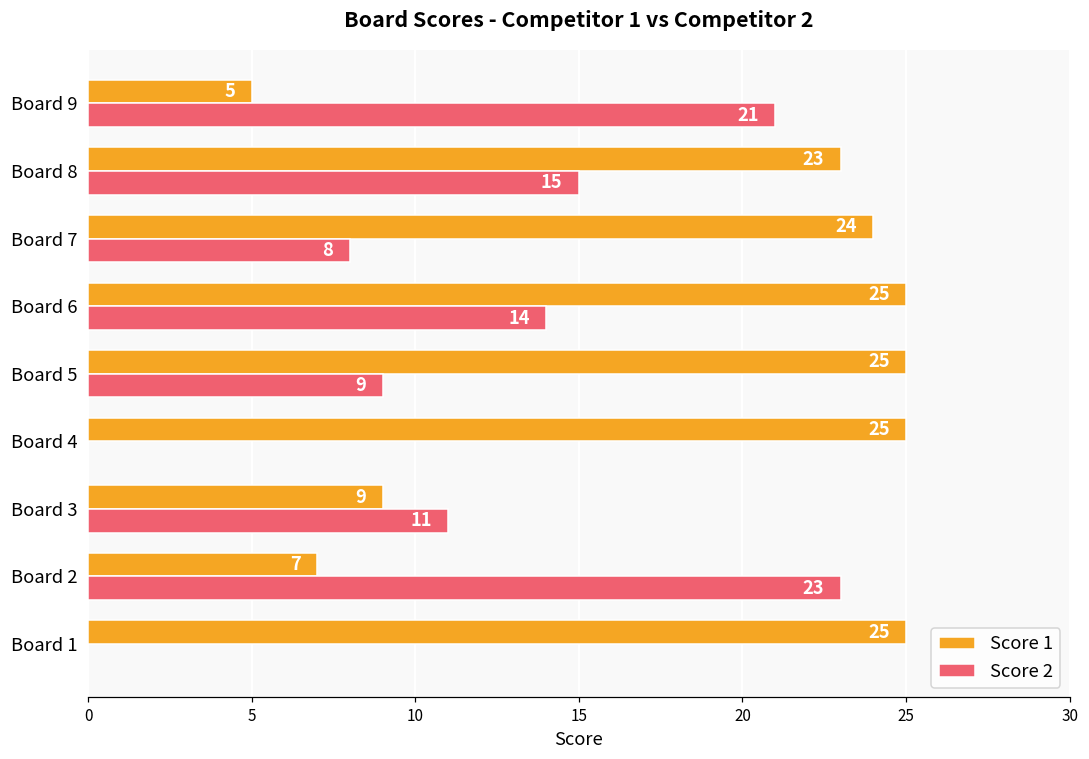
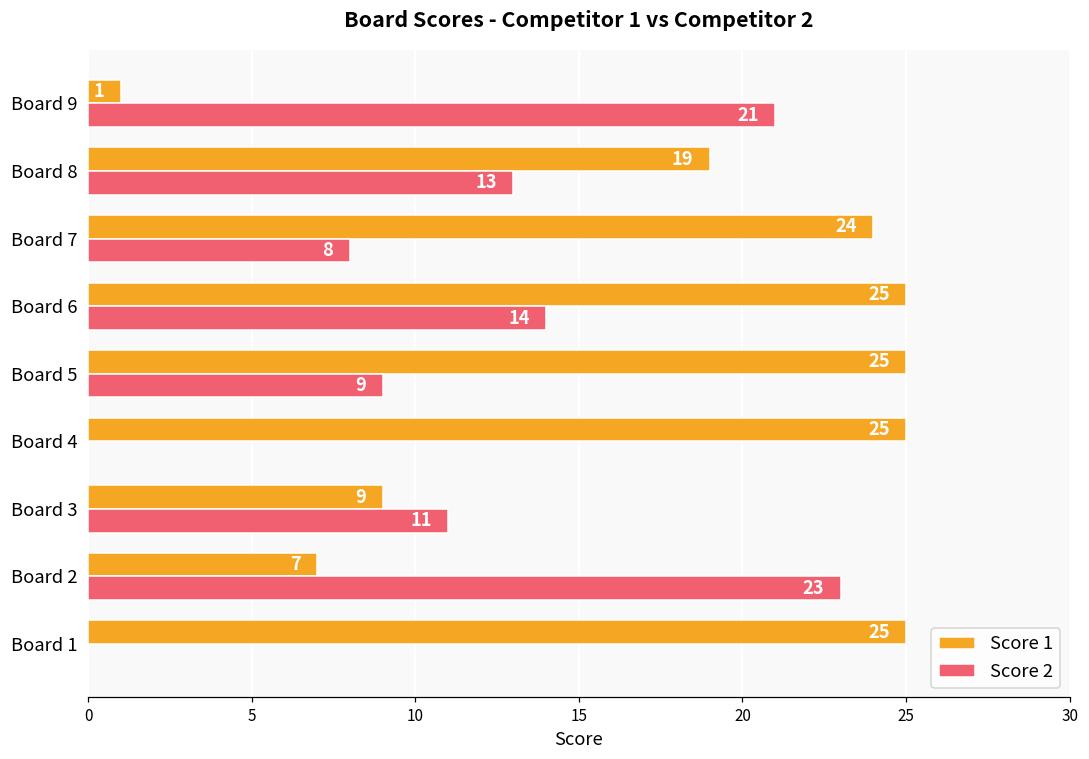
  {
    "Score 1": {
-     "Board 9": 5,
-     "Board 8": 23,
+     "Board 9": 1,
+     "Board 8": 19,
      "Board 7": 24,
      "Board 6": 25,
      "Board 5": 25,
      "Board 4": 25,
      "Board 3": 9,
      "Board 2": 7,
      "Board 1": 25
    },
    "Score 2": {
      "Board 9": 21,
-     "Board 8": 15,
+     "Board 8": 13,
      "Board 7": 8,
      "Board 6": 14,
      "Board 5": 9,
      "Board 3": 11,
      "Board 2": 23
    }
  }
